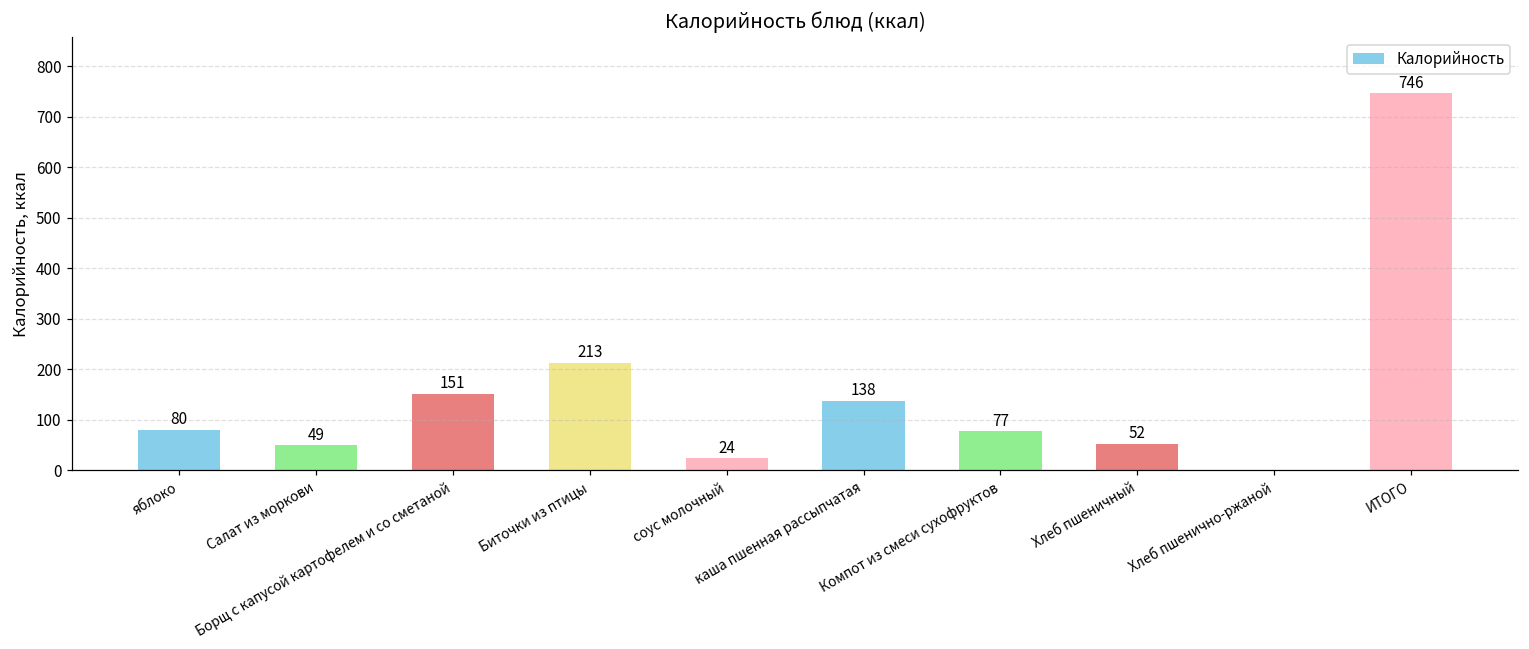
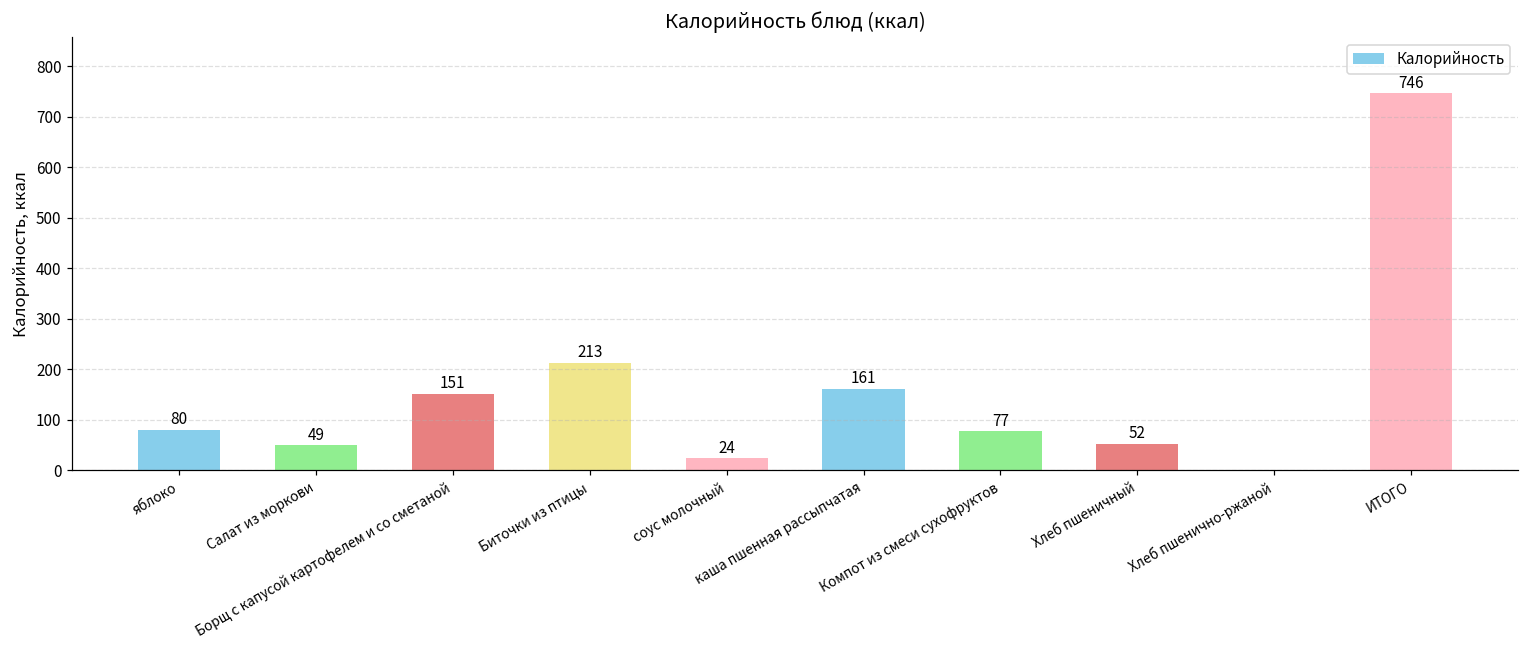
  {
    "яблоко": 80,
    "Салат из моркови": 49,
    "Борщ с капусой картофелем и со сметаной": 151,
    "Биточки из птицы": 213,
    "соус молочный": 24,
-   "каша пшенная рассыпчатая": 138,
+   "каша пшенная рассыпчатая": 161,
    "Компот из смеси сухофруктов": 77,
    "Хлеб пшеничный": 52,
    "ИТОГО": 746
  }
